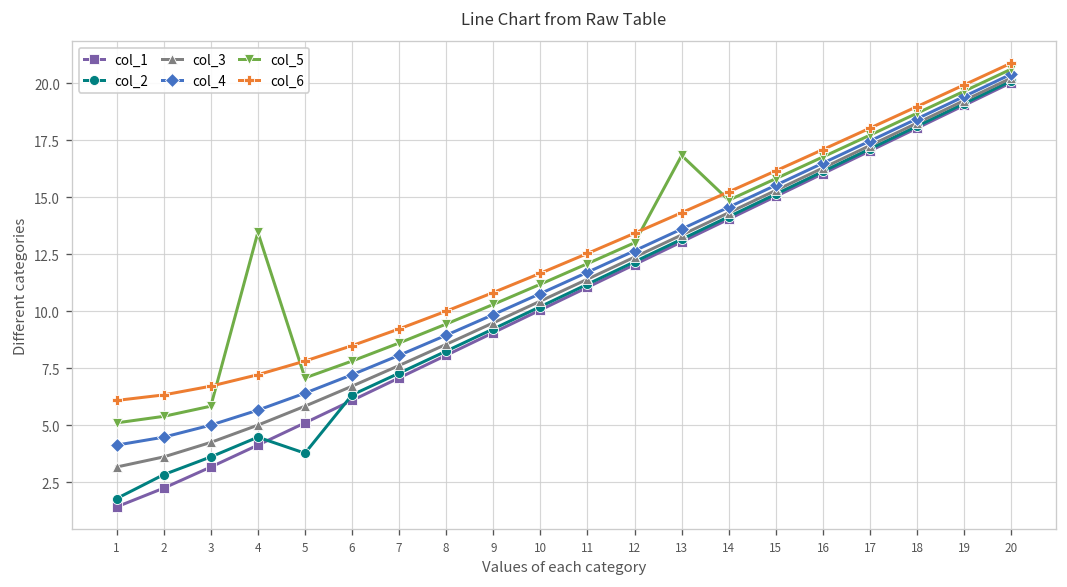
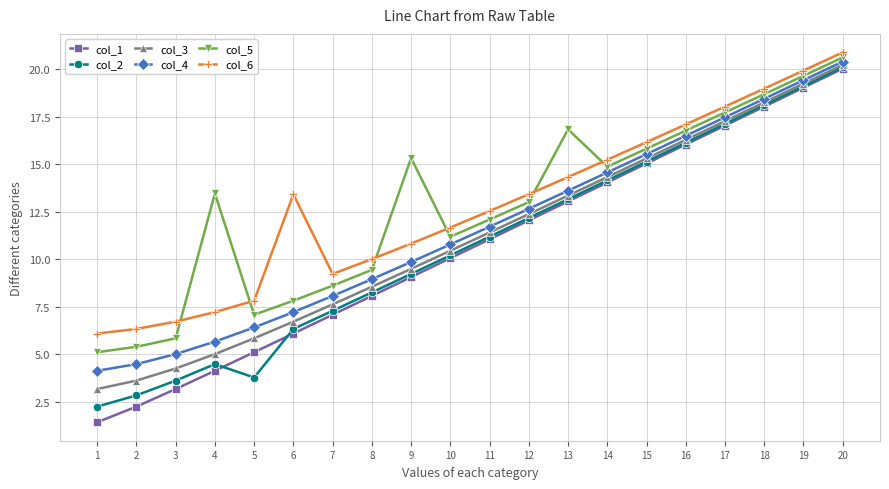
  {
    "col_2": {
-     "1": 1.8,
+     "1": 2.2,
      "2": 2.8,
      "3": 3.6,
      "4": 4.5,
      "5": 3.8,
      "6": 6.3,
      "7": 7.3,
      "8": 8.2,
      "9": 9.2,
      "10": 10.2
    },
    "col_4": {
      "1": 4.1,
      "2": 4.5,
      "3": 5.0,
      "4": 5.7,
      "5": 6.4,
      "6": 7.2,
      "7": 8.1,
      "8": 8.9,
      "9": 9.8,
      "10": 10.8,
      "11": 11.7,
      "12": 12.6,
      "13": 13.6,
      "14": 14.6,
      "15": 15.5,
      "16": 16.5,
      "17": 17.5,
      "18": 18.4,
      "19": 19.4,
      "20": 20.4
    },
    "col_5": {
      "1": 5.1,
      "2": 5.4,
      "3": 5.8,
      "4": 13.5,
      "5": 7.1,
      "6": 7.8,
      "7": 8.6,
      "8": 9.4,
-     "9": 10.3,
+     "9": 15.3,
      "10": 11.2,
      "11": 12.1,
      "12": 13.0,
      "13": 16.8,
      "14": 14.9,
      "15": 15.8,
      "16": 16.8,
      "17": 17.7,
      "18": 18.7,
      "19": 19.6,
      "20": 20.6
    },
    "col_6": {
      "1": 6.1,
      "2": 6.3,
      "3": 6.7,
      "4": 7.2,
      "5": 7.8,
-     "6": 8.5,
+     "6": 13.4,
      "7": 9.2,
      "8": 10.0,
      "9": 10.8,
      "10": 11.7,
      "11": 12.5,
      "12": 13.4,
      "13": 14.3,
      "14": 15.2,
      "15": 16.2,
      "16": 17.1,
      "17": 18.0,
      "18": 19.0,
      "19": 19.9,
      "20": 20.9
    }
  }
